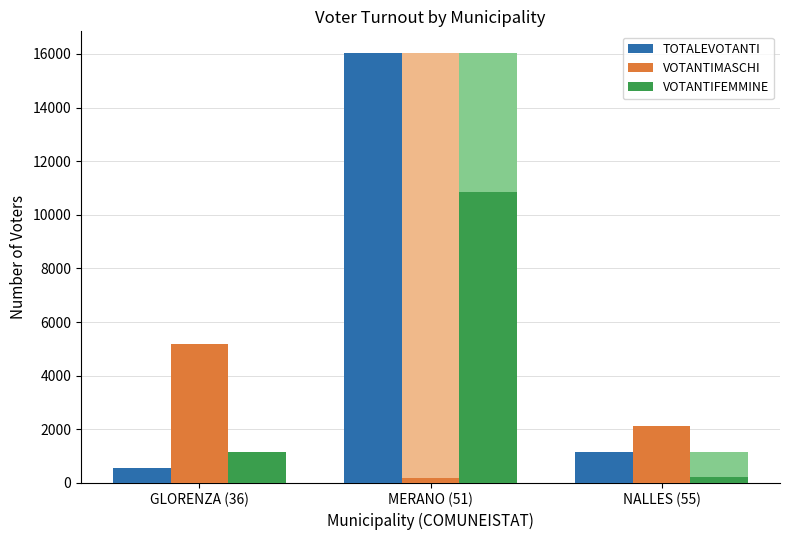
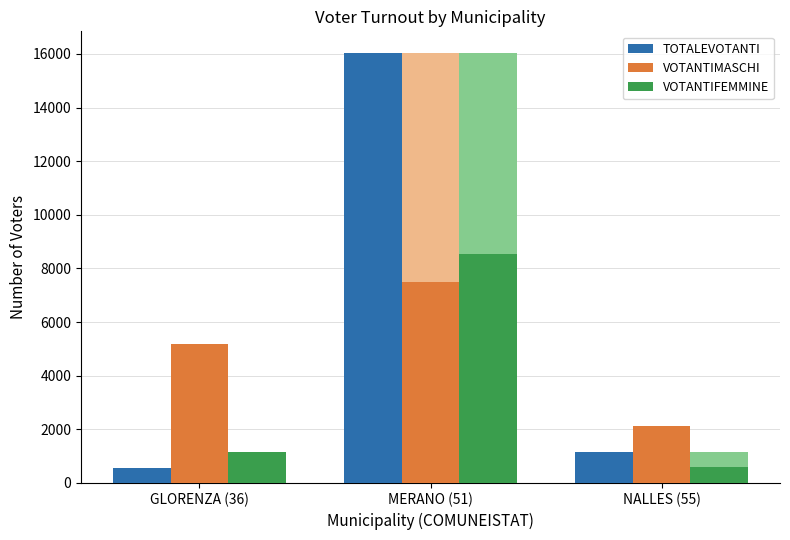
  {
    "TOTALEVOTANTI": {
      "GLORENZA (36)": 500,
      "MERANO (51)": 16000,
      "NALLES (55)": 1100
    },
    "VOTANTIMASCHI": {
      "GLORENZA (36)": 5200,
-     "MERANO (51)": 200,
+     "MERANO (51)": 7500,
      "NALLES (55)": 2100
    },
    "VOTANTIFEMMINE": {
      "GLORENZA (36)": 1200,
-     "MERANO (51)": 10800,
-     "NALLES (55)": 200
+     "MERANO (51)": 8600,
+     "NALLES (55)": 600
    }
  }
